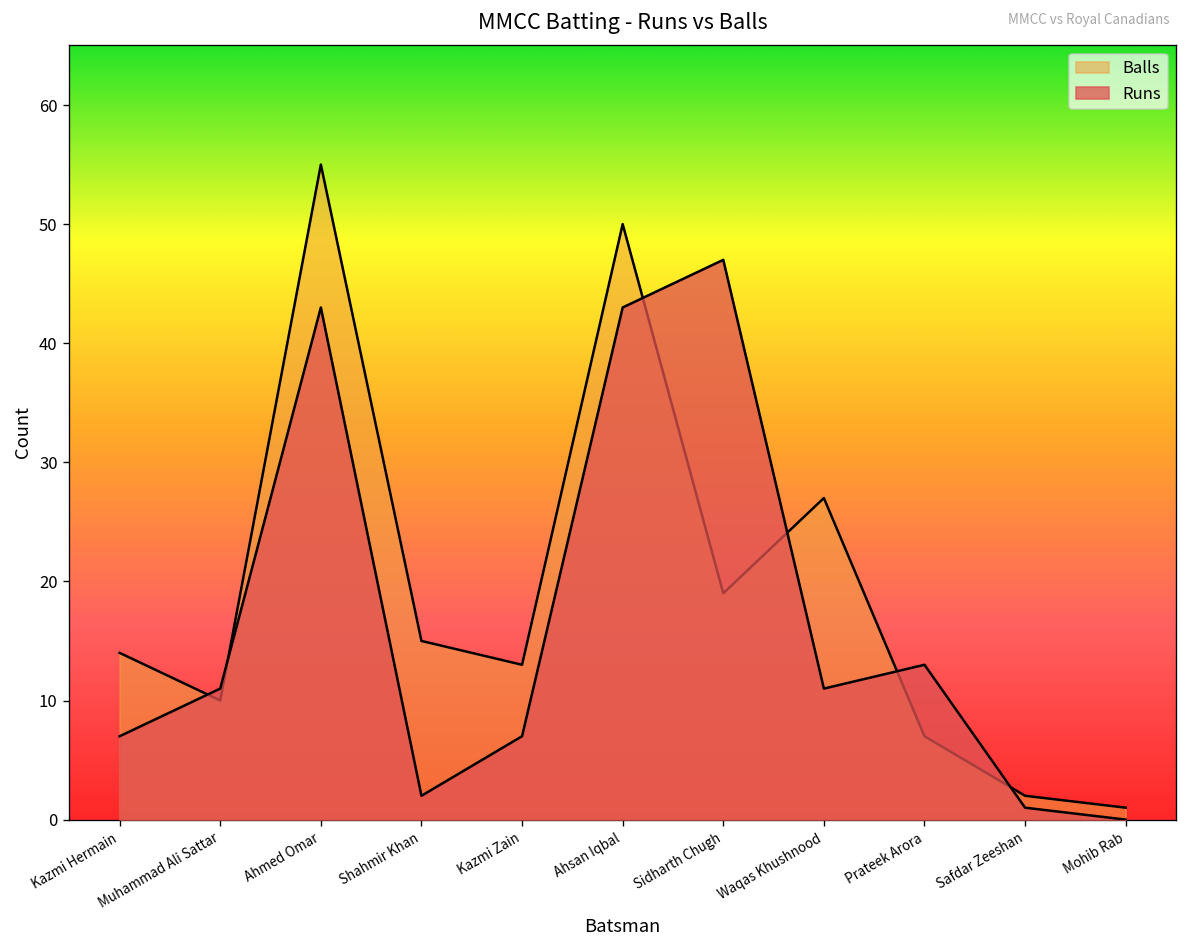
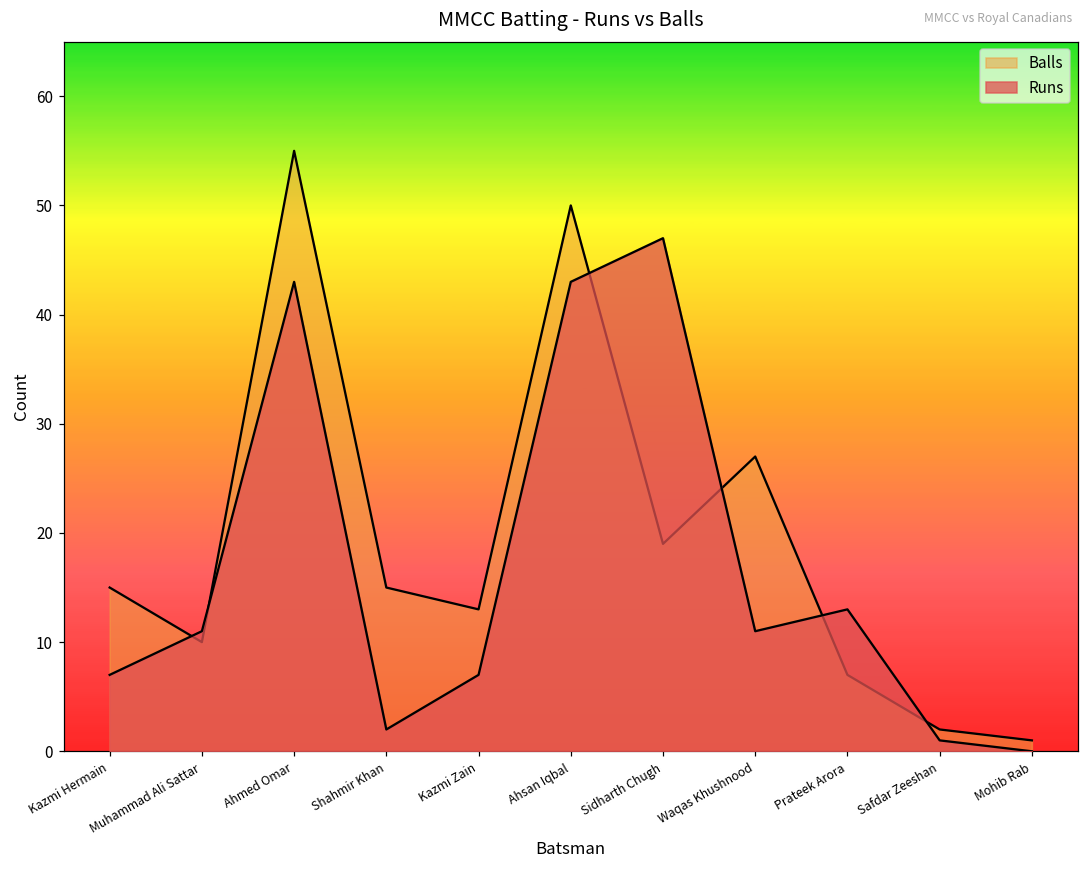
  {
    "Balls": {
-     "Kazmi Hermain": 14,
+     "Kazmi Hermain": 15,
      "Muhammad Ali Sattar": 10,
      "Ahmed Omar": 55,
      "Shahmir Khan": 15,
      "Kazmi Zain": 13,
      "Ahsan Iqbal": 50,
      "Sidharth Chugh": 19,
      "Waqas Khushnood": 27,
      "Prateek Arora": 7,
      "Safdar Zeeshan": 2,
      "Mohib Rab": 1
    },
    "Runs": {
      "Kazmi Hermain": 7,
      "Muhammad Ali Sattar": 11,
      "Ahmed Omar": 43,
      "Shahmir Khan": 2,
      "Kazmi Zain": 7,
      "Ahsan Iqbal": 43,
      "Sidharth Chugh": 47,
      "Waqas Khushnood": 11,
      "Prateek Arora": 13,
      "Safdar Zeeshan": 1,
      "Mohib Rab": 0
    }
  }
